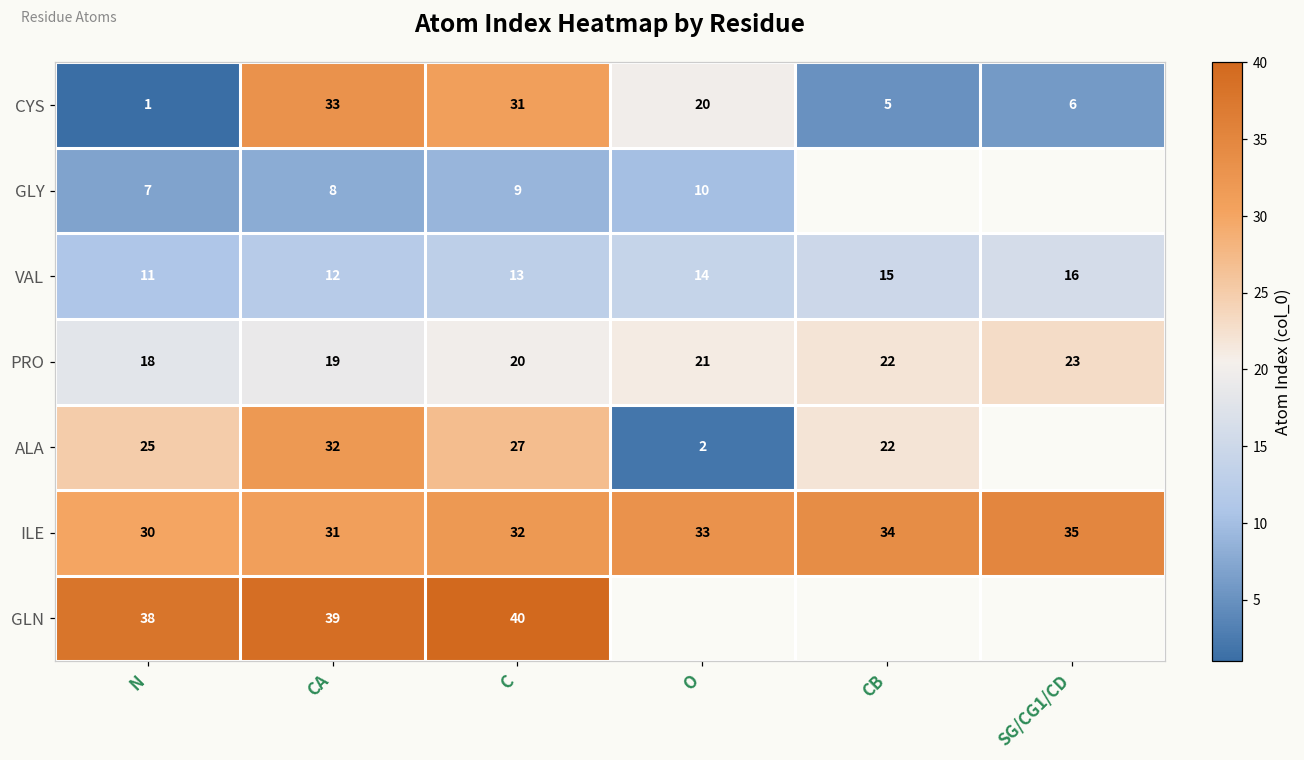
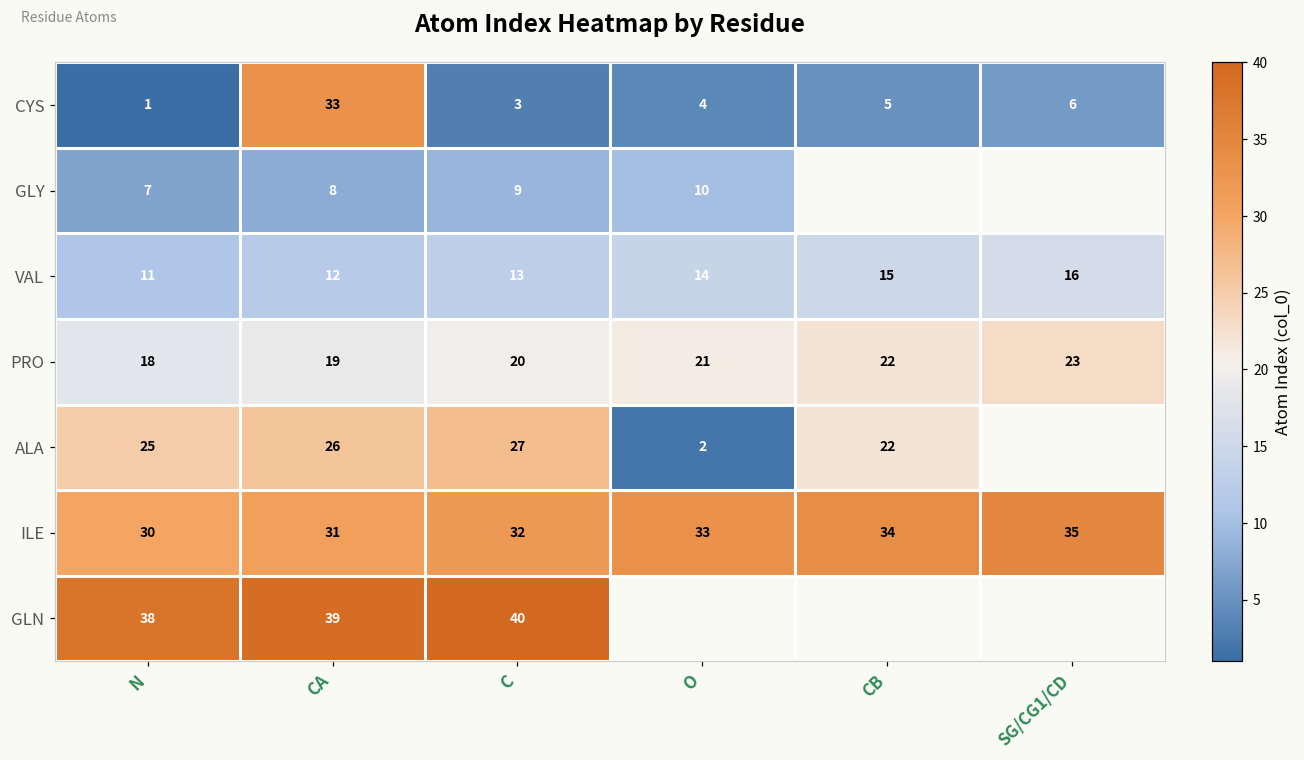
  {
    "CYS": {
      "N": 1,
      "CA": 33,
-     "C": 31,
-     "O": 20,
+     "C": 3,
+     "O": 4,
      "CB": 5,
      "SG/CG1/CD": 6
    },
    "GLY": {
      "N": 7,
      "CA": 8,
      "C": 9,
      "O": 10
    },
    "VAL": {
      "N": 11,
      "CA": 12,
      "C": 13,
      "O": 14,
      "CB": 15,
      "SG/CG1/CD": 16
    },
    "PRO": {
      "N": 18,
      "CA": 19,
      "C": 20,
      "O": 21,
      "CB": 22,
      "SG/CG1/CD": 23
    },
    "ALA": {
      "N": 25,
-     "CA": 32,
+     "CA": 26,
      "C": 27,
      "O": 2,
      "CB": 22
    },
    "ILE": {
      "N": 30,
      "CA": 31,
      "C": 32,
      "O": 33,
      "CB": 34,
      "SG/CG1/CD": 35
    },
    "GLN": {
      "N": 38,
      "CA": 39,
      "C": 40
    }
  }
